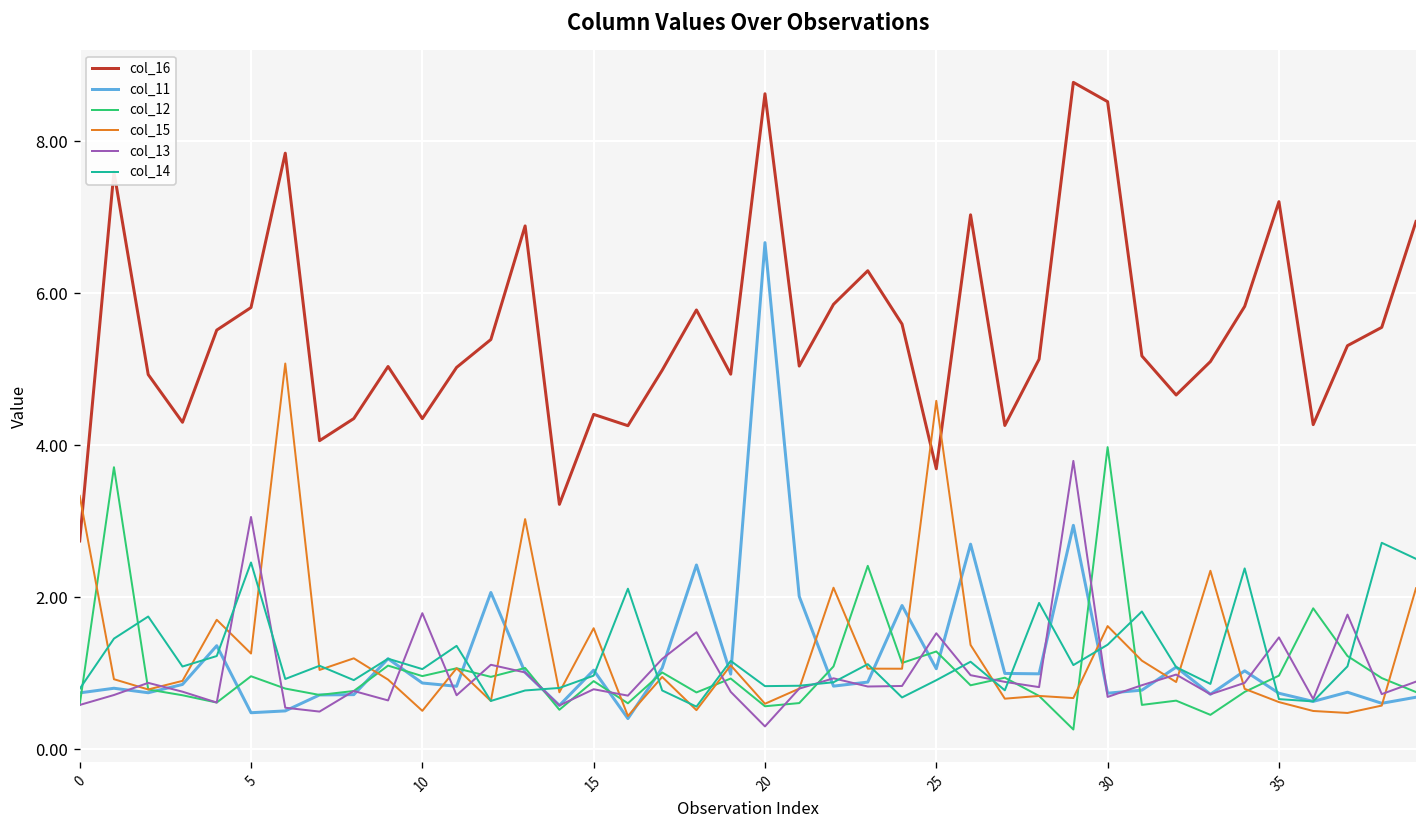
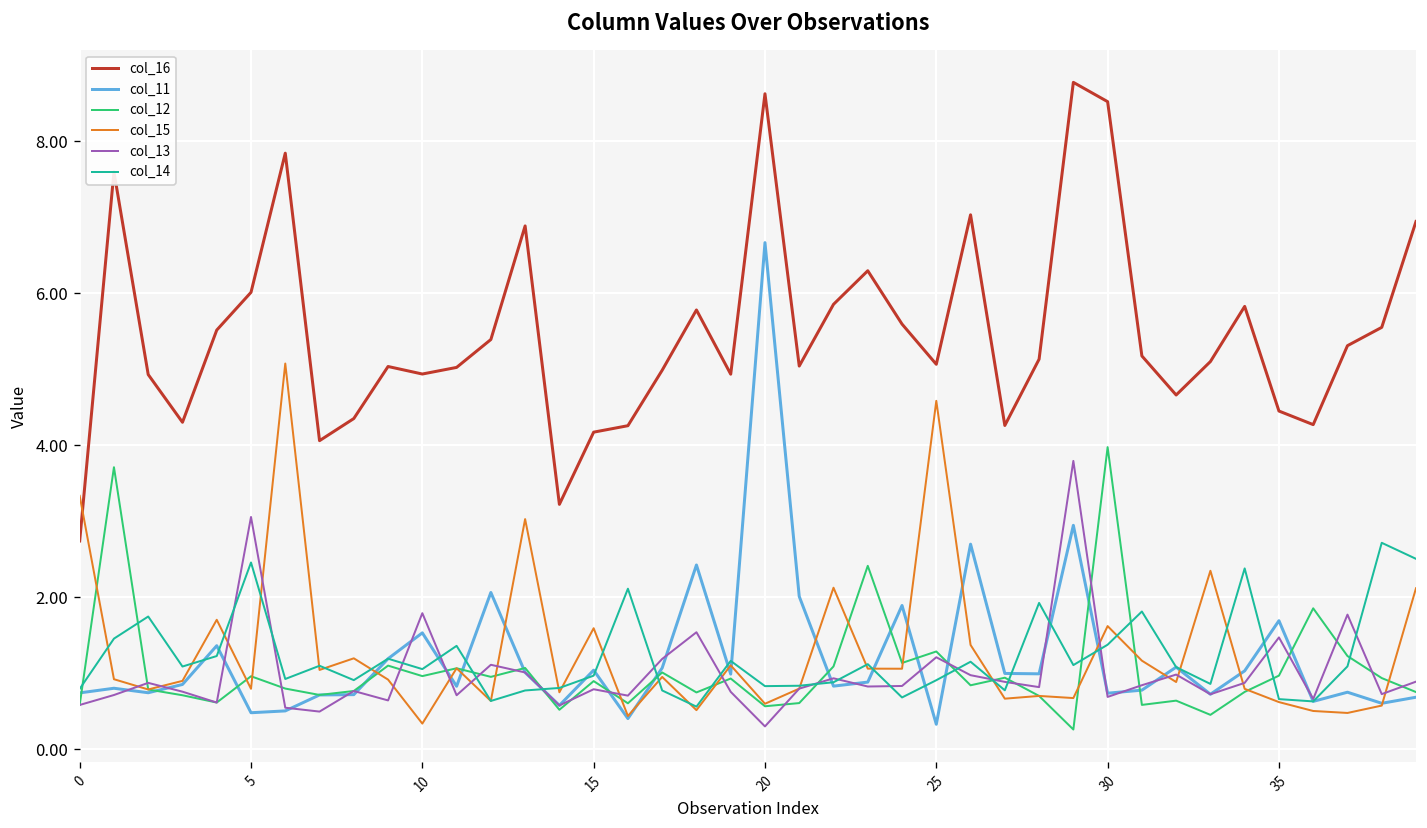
  {
    "col_16": {
      "0": 2.7,
-     "5": 5.8,
-     "10": 4.3,
-     "15": 4.4,
+     "5": 6.0,
+     "10": 4.9,
+     "15": 4.2,
      "20": 8.6,
-     "25": 3.7,
+     "25": 5.1,
      "30": 8.5,
-     "35": 7.2
+     "35": 4.4
    },
    "col_11": {
      "0": 0.7,
      "5": 0.5,
-     "10": 0.9,
+     "10": 1.5,
      "15": 1.0,
      "20": 6.7,
-     "25": 1.1,
+     "25": 0.3,
      "30": 0.7,
-     "35": 0.7
+     "35": 1.7
    },
    "col_15": {
      "0": 3.3,
-     "5": 1.3,
-     "10": 0.5,
+     "5": 0.8,
+     "10": 0.3,
      "15": 1.6,
      "25": 4.6,
      "30": 1.6
    },
    "col_13": {
      "5": 3.1,
      "10": 1.8,
      "15": 0.8,
      "20": 0.3,
-     "25": 1.5,
+     "25": 1.2,
      "30": 0.7,
      "35": 1.5
    }
  }
